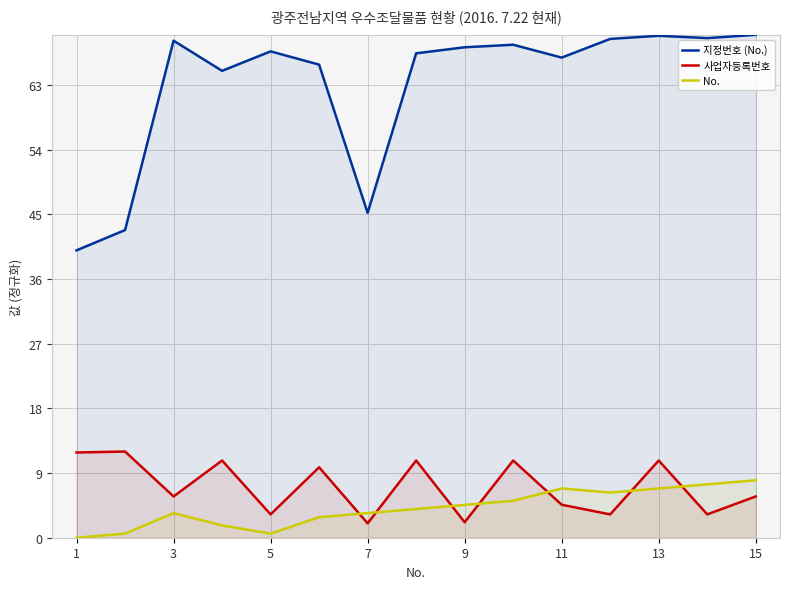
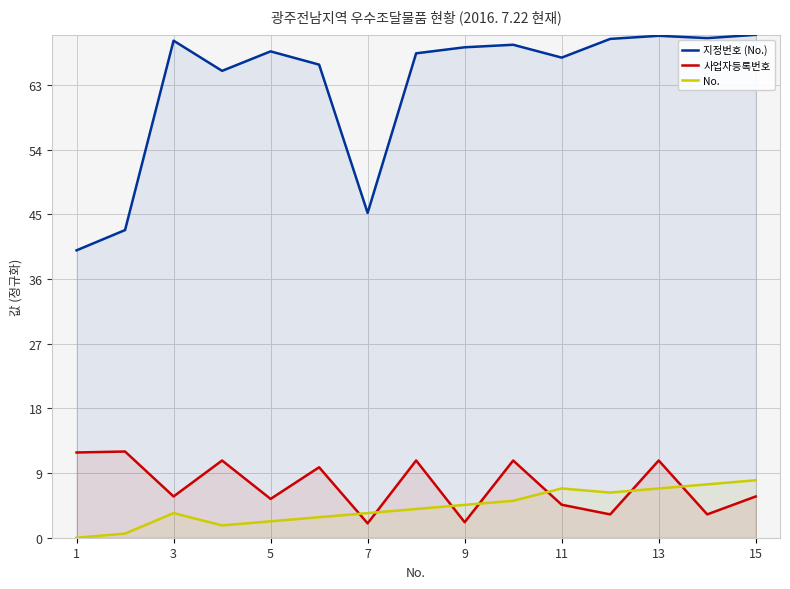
  {
    "지정번호 (No.)": {
      "1": 40,
      "3": 69,
      "5": 68,
      "7": 45,
      "9": 68,
      "11": 67,
      "13": 70,
      "15": 70
    },
    "사업자등록번호": {
      "1": 12,
      "3": 6,
-     "5": 3,
+     "5": 5,
      "7": 2,
      "9": 2,
      "11": 5,
      "13": 11,
      "15": 6
    },
    "No.": {
      "1": 0,
      "3": 3,
-     "5": 1,
+     "5": 2,
      "7": 3,
      "9": 5,
      "11": 7,
      "13": 7,
      "15": 8
    }
  }
